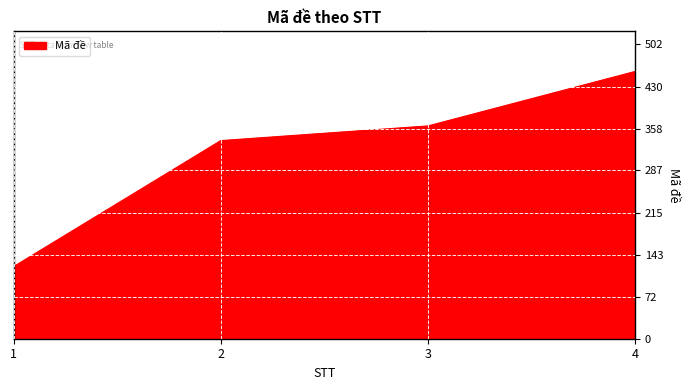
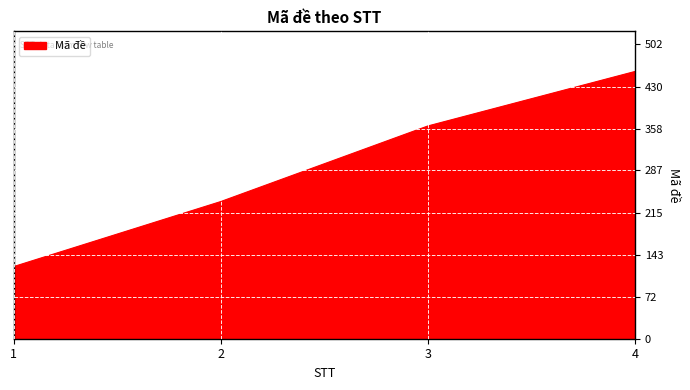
  {
    "1": 120,
-   "2": 340,
+   "2": 230,
    "3": 360,
    "4": 460
  }
